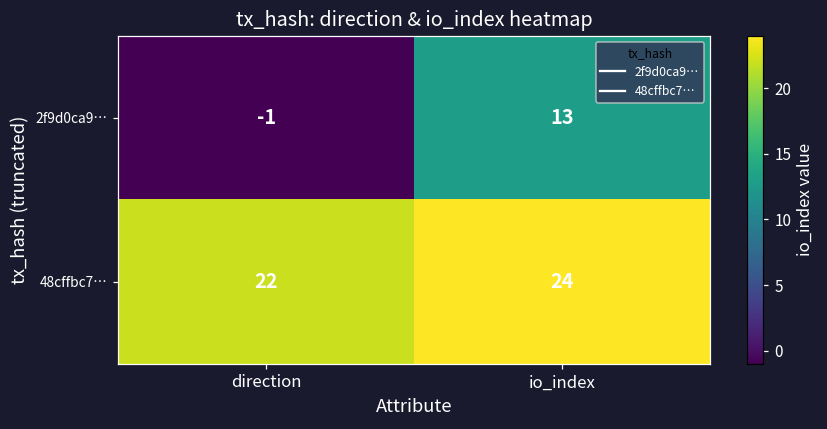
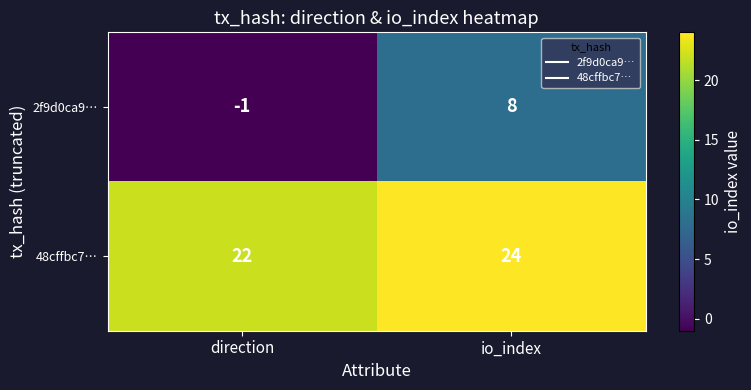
  {
    "2f9d0ca9…": {
      "direction": -1,
-     "io_index": 13
+     "io_index": 8
    },
    "48cffbc7…": {
      "direction": 22,
      "io_index": 24
    }
  }
